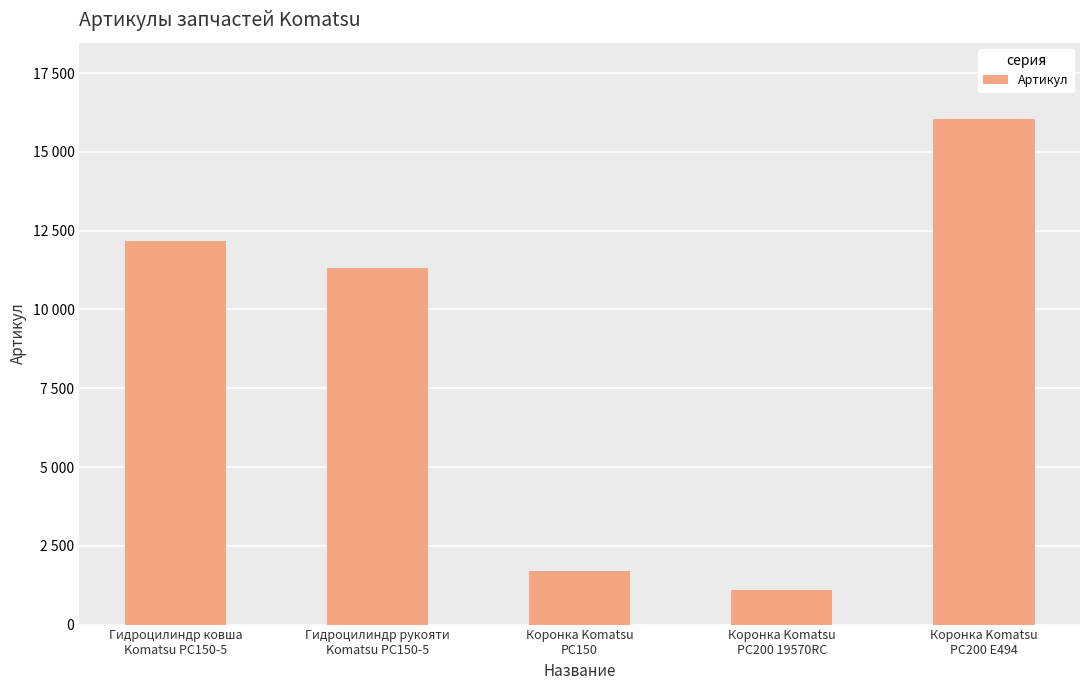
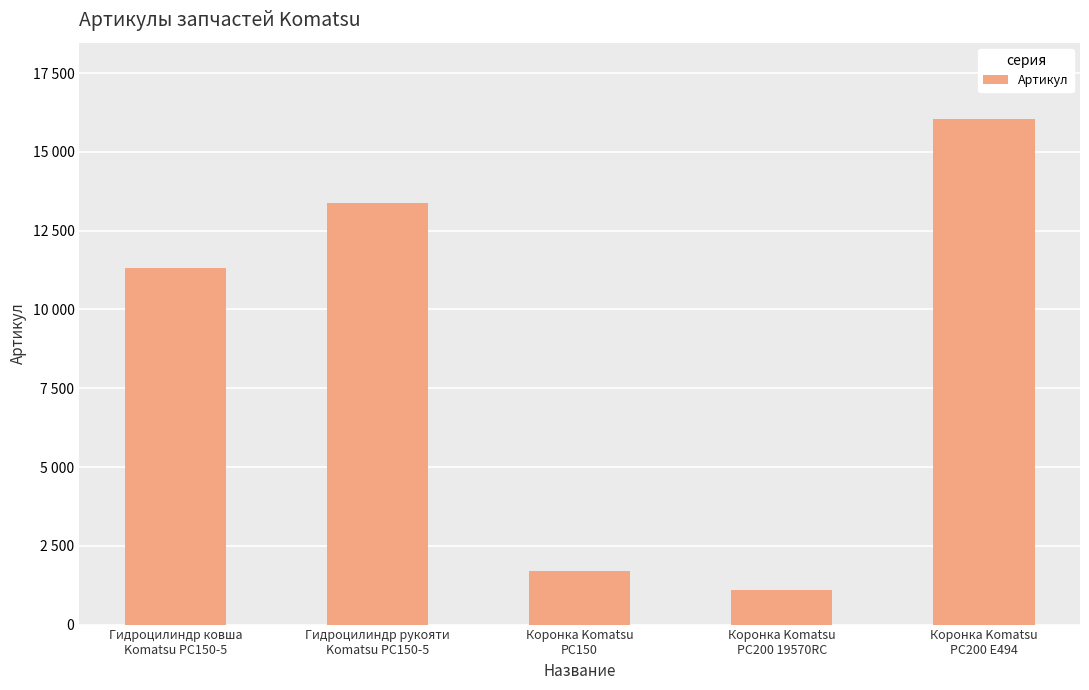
  {
-   "Гидроцилиндр ковша Komatsu PC150-5": 12200,
-   "Гидроцилиндр рукояти Komatsu PC150-5": 11300,
+   "Гидроцилиндр ковша Komatsu PC150-5": 11300,
+   "Гидроцилиндр рукояти Komatsu PC150-5": 13400,
    "Коронка Komatsu PC150": 1700,
    "Коронка Komatsu PC200 19570RC": 1100,
    "Коронка Komatsu PC200 E494": 16100
  }
